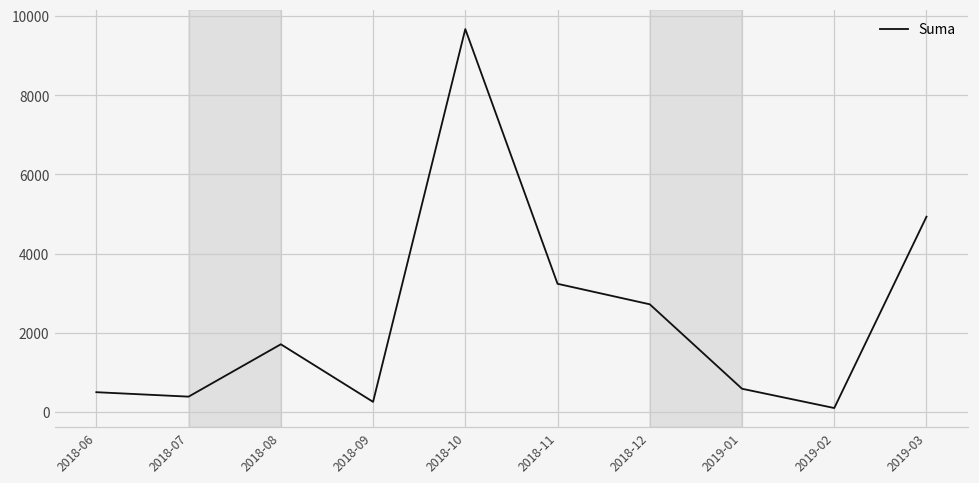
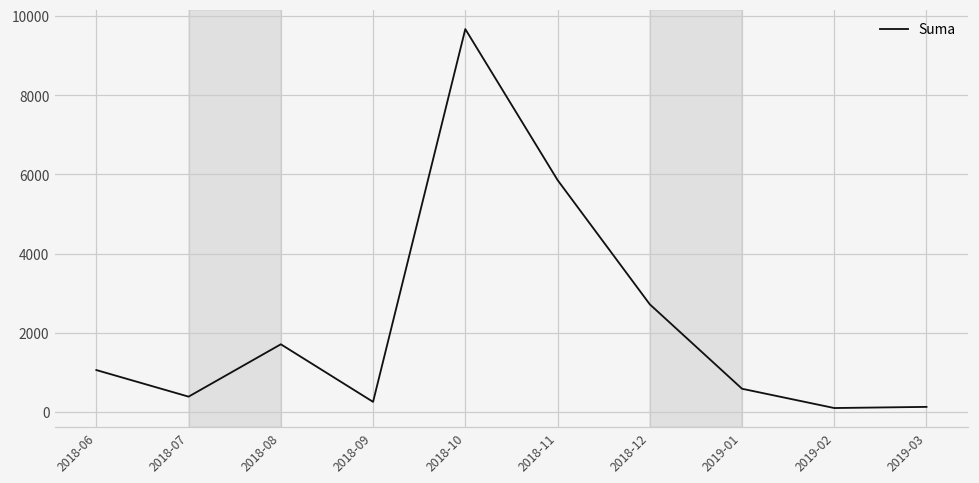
  {
-   "2018-06": 500,
+   "2018-06": 1100,
    "2018-07": 400,
    "2018-08": 1700,
    "2018-09": 300,
    "2018-10": 9700,
-   "2018-11": 3200,
+   "2018-11": 5900,
    "2018-12": 2700,
    "2019-01": 600,
    "2019-02": 100,
-   "2019-03": 4900
+   "2019-03": 100
  }
